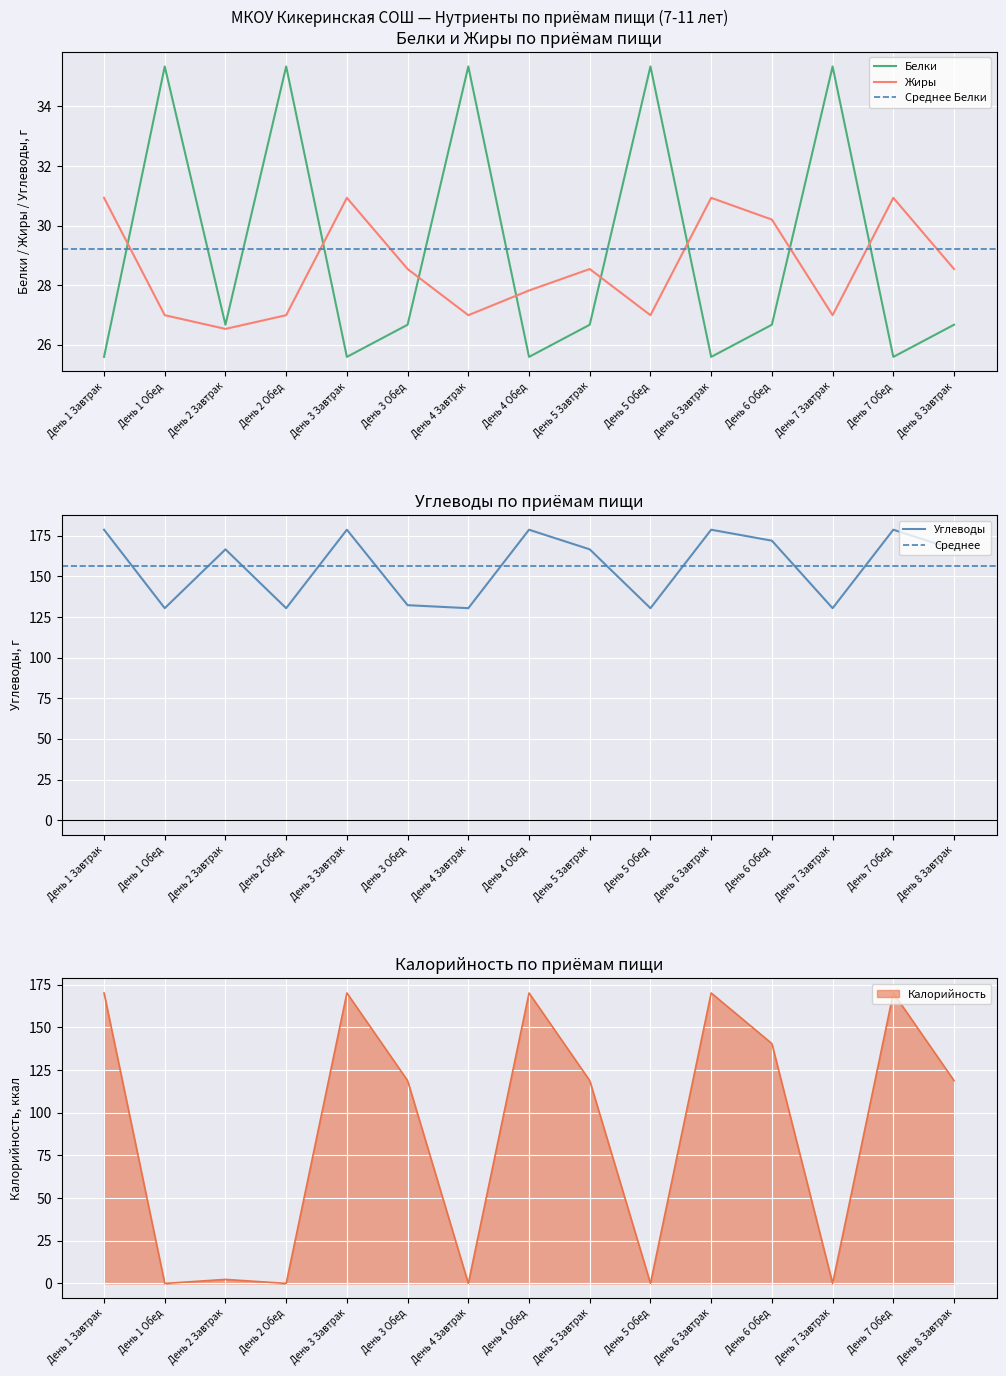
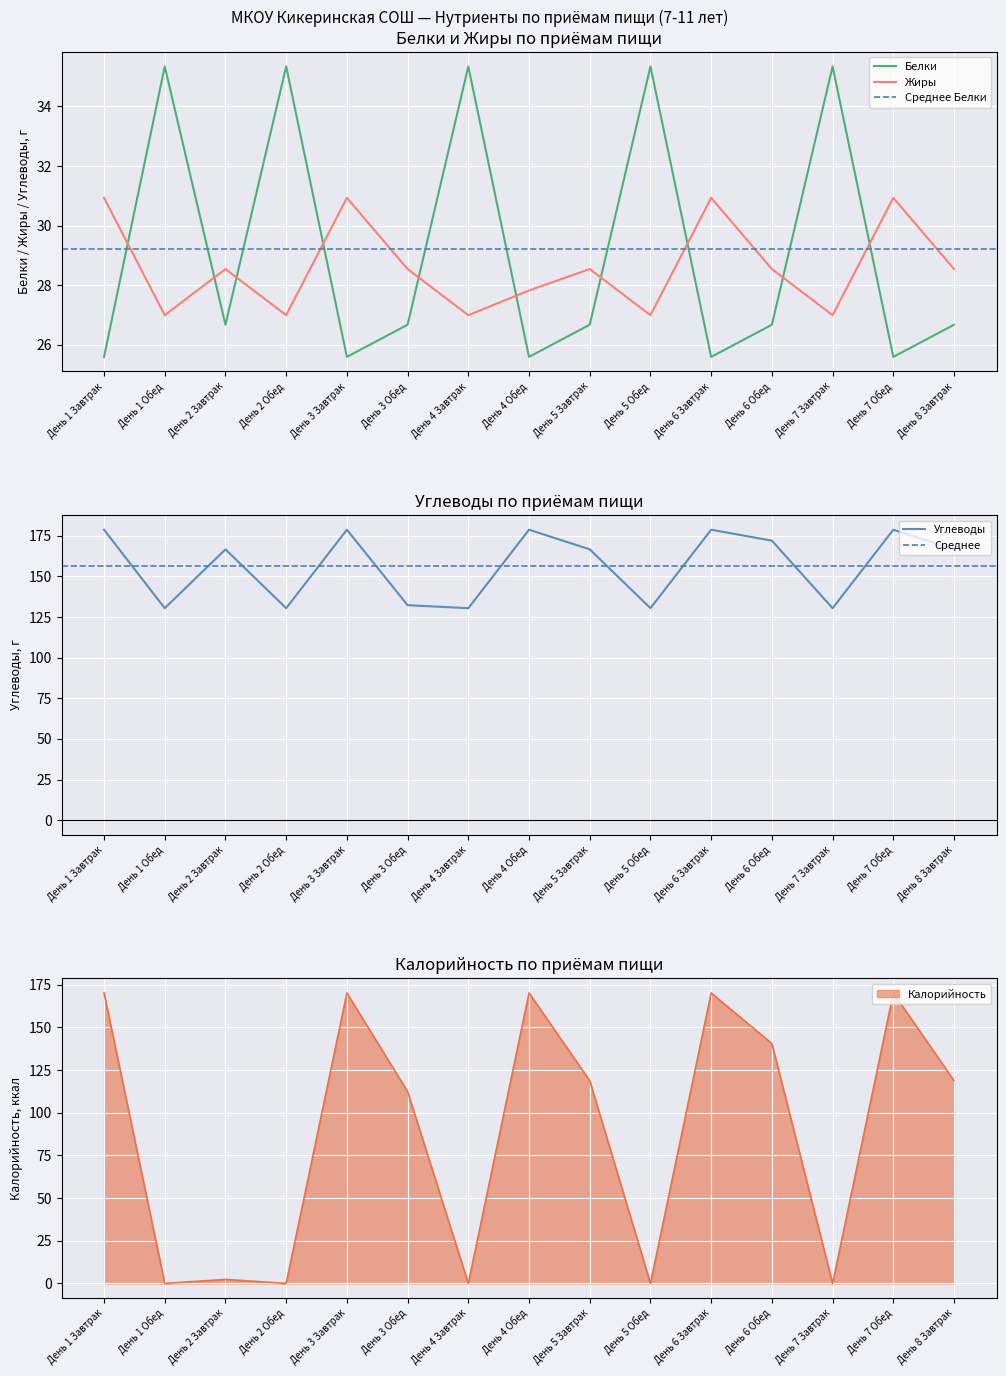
  {
    "Белки и Жиры по приёмам пищи": {
      "Белки": {
        "День 1 Завтрак": 25.6,
        "День 1 Обед": 35.3,
        "День 2 Завтрак": 26.7,
        "День 2 Обед": 35.3,
        "День 3 Завтрак": 25.6,
        "День 3 Обед": 26.7,
        "День 4 Завтрак": 35.3,
        "День 4 Обед": 25.6,
        "День 5 Завтрак": 26.7,
        "День 5 Обед": 35.3,
        "День 6 Завтрак": 25.6,
        "День 6 Обед": 26.7,
        "День 7 Завтрак": 35.3,
        "День 7 Обед": 25.6,
        "День 8 Завтрак": 26.7
      },
      "Жиры": {
        "День 1 Завтрак": 30.9,
        "День 1 Обед": 27.0,
-       "День 2 Завтрак": 26.5,
+       "День 2 Завтрак": 28.5,
        "День 2 Обед": 27.0,
        "День 3 Завтрак": 30.9,
        "День 3 Обед": 28.5,
        "День 4 Завтрак": 27.0,
        "День 4 Обед": 27.8,
        "День 5 Завтрак": 28.5,
        "День 5 Обед": 27.0,
        "День 6 Завтрак": 30.9,
-       "День 6 Обед": 30.2,
+       "День 6 Обед": 28.5,
        "День 7 Завтрак": 27.0,
        "День 7 Обед": 30.9,
        "День 8 Завтрак": 28.5
      }
    },
    "Углеводы по приёмам пищи": {
      "День 1 Завтрак": 179,
      "День 1 Обед": 130,
      "День 2 Завтрак": 167,
      "День 2 Обед": 130,
      "День 3 Завтрак": 179,
      "День 3 Обед": 132,
      "День 4 Завтрак": 130,
      "День 4 Обед": 179,
      "День 5 Завтрак": 167,
      "День 5 Обед": 130,
      "День 6 Завтрак": 179,
      "День 6 Обед": 172,
      "День 7 Завтрак": 130,
      "День 7 Обед": 179
    },
    "Калорийность по приёмам пищи": {
      "День 1 Завтрак": 170,
      "День 1 Обед": 0,
      "День 2 Завтрак": 2,
      "День 2 Обед": 0,
      "День 3 Завтрак": 170,
-     "День 3 Обед": 119,
+     "День 3 Обед": 112,
      "День 4 Завтрак": 0,
      "День 4 Обед": 170,
      "День 5 Завтрак": 119,
      "День 5 Обед": 0,
      "День 6 Завтрак": 170,
      "День 6 Обед": 140,
      "День 7 Завтрак": 0,
      "День 8 Завтрак": 119
    }
  }
